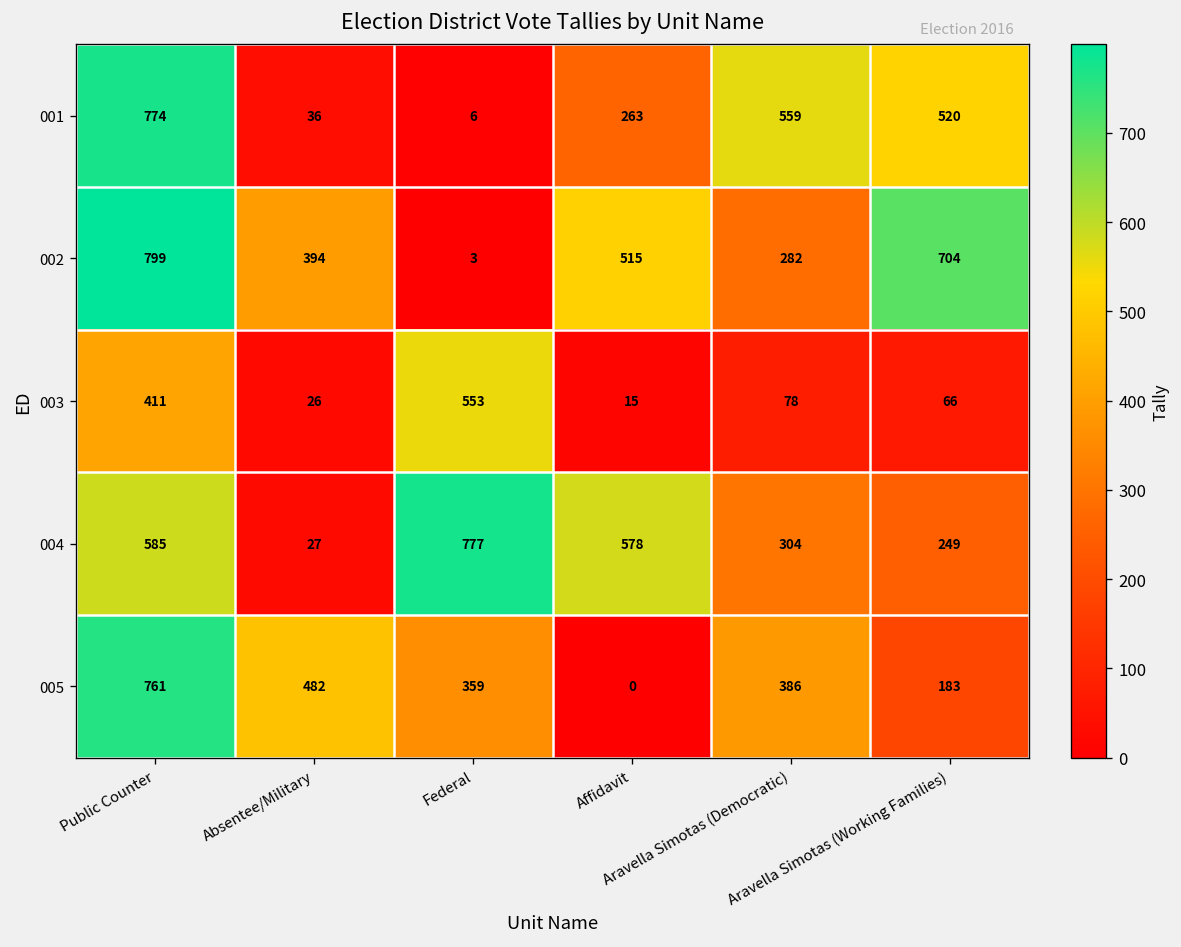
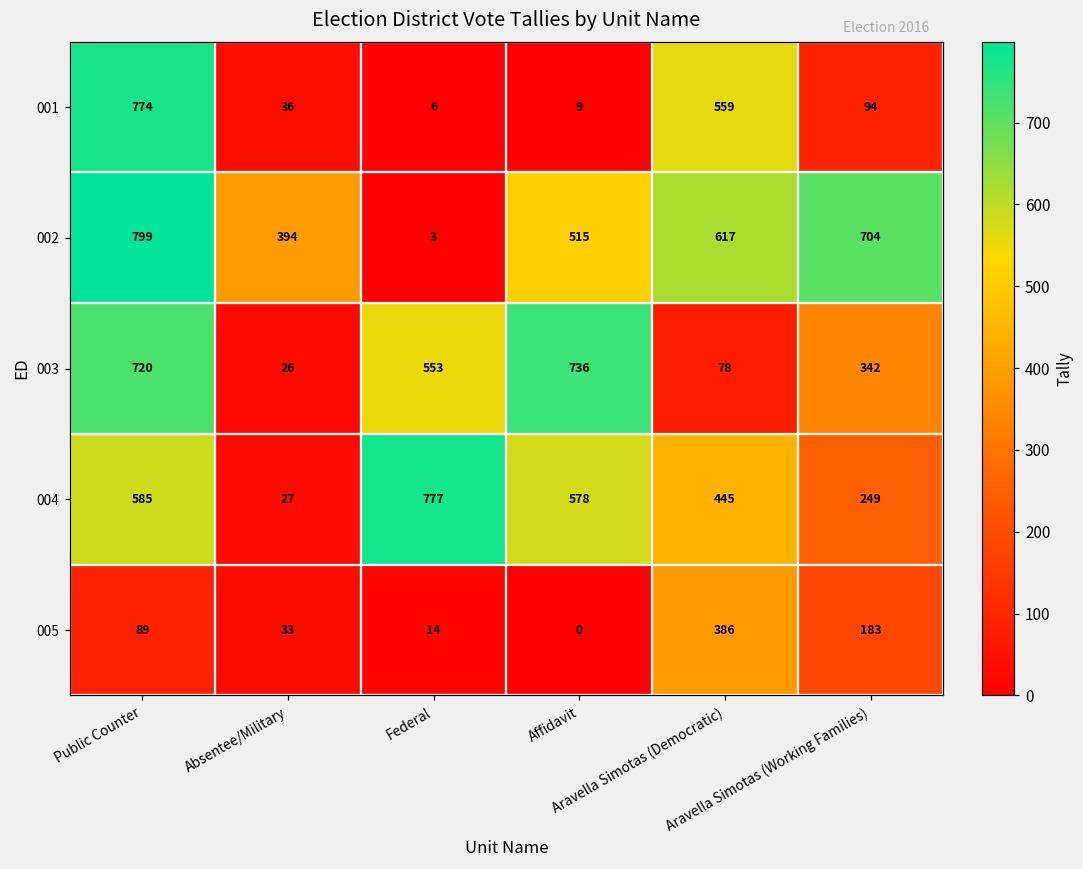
  {
    "001": {
      "Public Counter": 774,
      "Absentee/Military": 36,
      "Federal": 6,
-     "Affidavit": 263,
+     "Affidavit": 9,
      "Aravella Simotas (Democratic)": 559,
-     "Aravella Simotas (Working Families)": 520
+     "Aravella Simotas (Working Families)": 94
    },
    "002": {
      "Public Counter": 799,
      "Absentee/Military": 394,
      "Federal": 3,
      "Affidavit": 515,
-     "Aravella Simotas (Democratic)": 282,
+     "Aravella Simotas (Democratic)": 617,
      "Aravella Simotas (Working Families)": 704
    },
    "003": {
-     "Public Counter": 411,
+     "Public Counter": 720,
      "Absentee/Military": 26,
      "Federal": 553,
-     "Affidavit": 15,
+     "Affidavit": 736,
      "Aravella Simotas (Democratic)": 78,
-     "Aravella Simotas (Working Families)": 66
+     "Aravella Simotas (Working Families)": 342
    },
    "004": {
      "Public Counter": 585,
      "Absentee/Military": 27,
      "Federal": 777,
      "Affidavit": 578,
-     "Aravella Simotas (Democratic)": 304,
+     "Aravella Simotas (Democratic)": 445,
      "Aravella Simotas (Working Families)": 249
    },
    "005": {
-     "Public Counter": 761,
-     "Absentee/Military": 482,
-     "Federal": 359,
+     "Public Counter": 89,
+     "Absentee/Military": 33,
+     "Federal": 14,
      "Affidavit": 0,
      "Aravella Simotas (Democratic)": 386,
      "Aravella Simotas (Working Families)": 183
    }
  }
